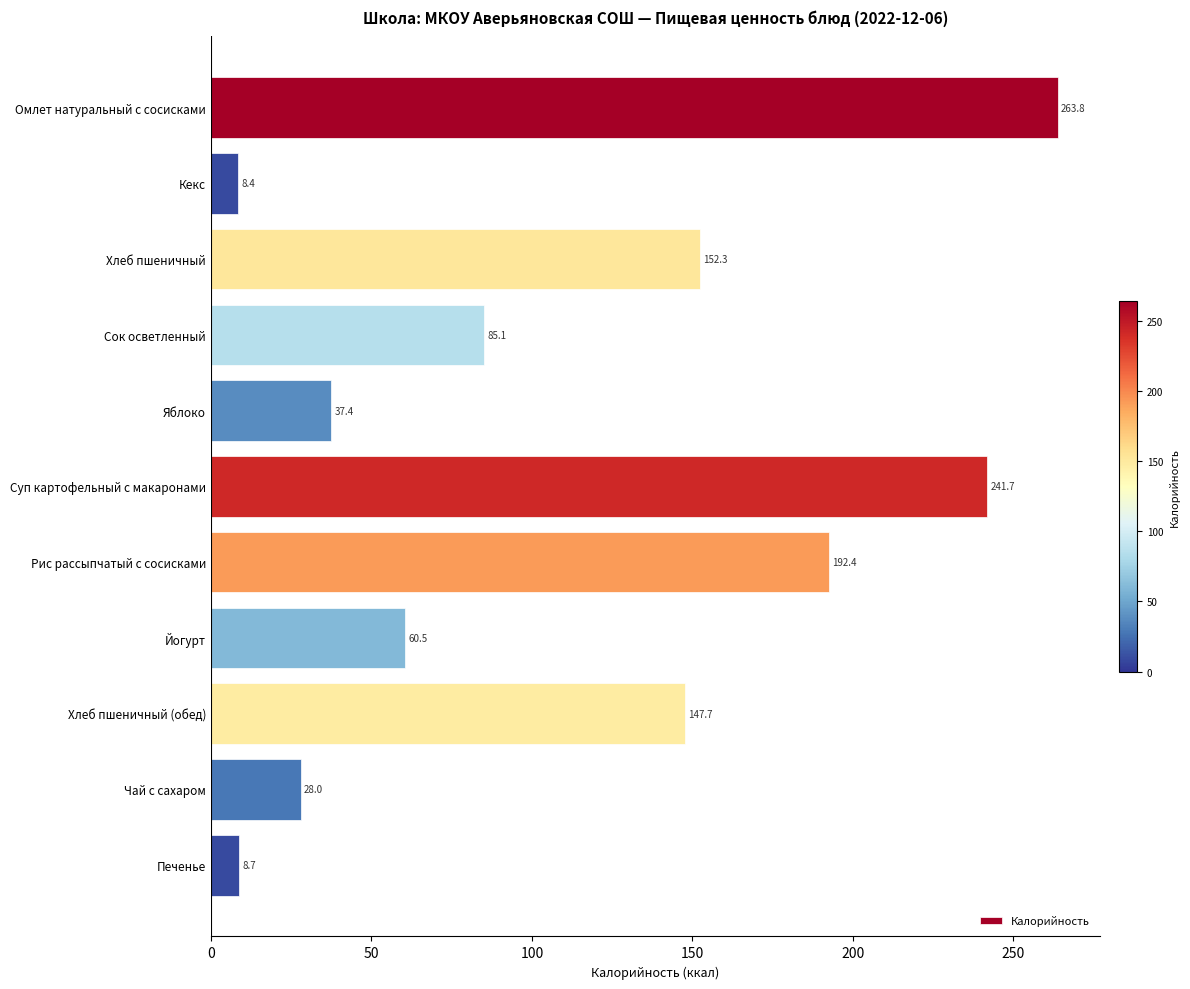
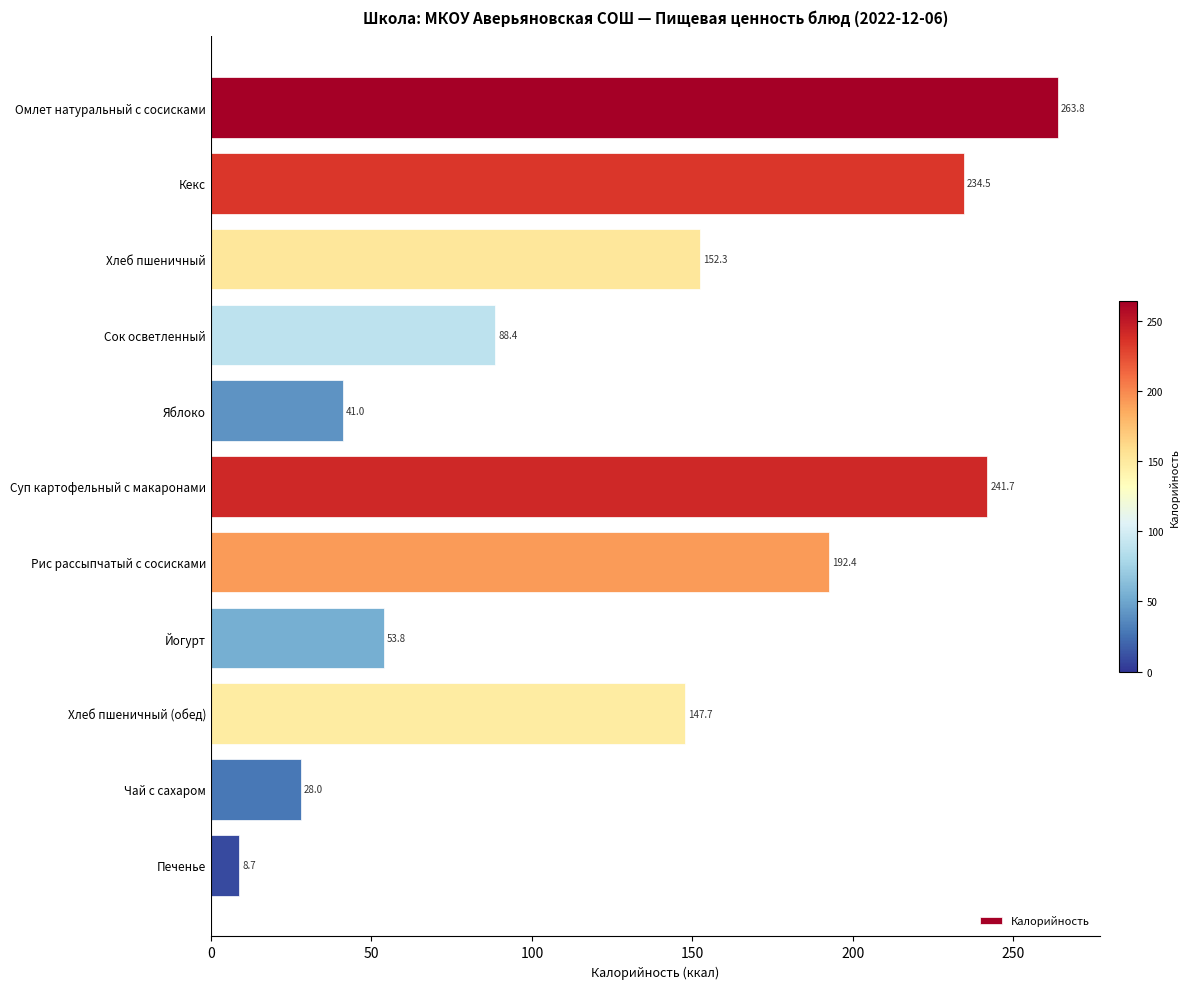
  {
    "Омлет натуральный с сосисками": 263.8,
-   "Кекс": 8.4,
+   "Кекс": 234.5,
    "Хлеб пшеничный": 152.3,
-   "Сок осветленный": 85.1,
-   "Яблоко": 37.4,
+   "Сок осветленный": 88.4,
+   "Яблоко": 41.0,
    "Суп картофельный с макаронами": 241.7,
    "Рис рассыпчатый с сосисками": 192.4,
-   "Йогурт": 60.5,
+   "Йогурт": 53.8,
    "Хлеб пшеничный (обед)": 147.7,
    "Чай с сахаром": 28.0,
    "Печенье": 8.7
  }
